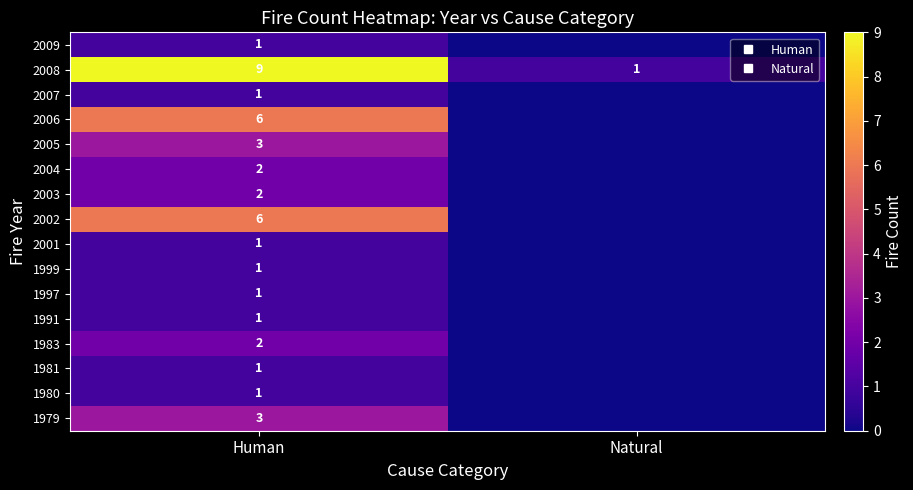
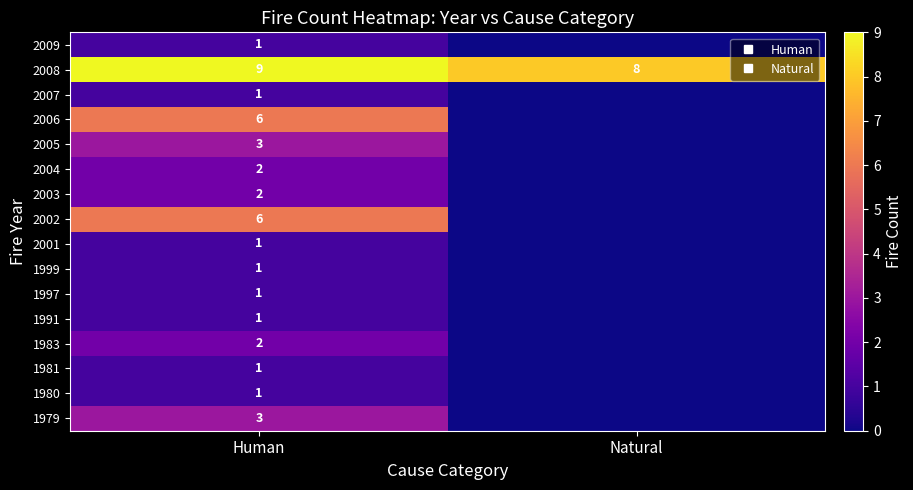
  {
    "2009": {
      "Human": 1
    },
    "2008": {
      "Human": 9,
-     "Natural": 1
+     "Natural": 8
    },
    "2007": {
      "Human": 1
    },
    "2006": {
      "Human": 6
    },
    "2005": {
      "Human": 3
    },
    "2004": {
      "Human": 2
    },
    "2003": {
      "Human": 2
    },
    "2002": {
      "Human": 6
    },
    "2001": {
      "Human": 1
    },
    "1999": {
      "Human": 1
    },
    "1997": {
      "Human": 1
    },
    "1991": {
      "Human": 1
    },
    "1983": {
      "Human": 2
    },
    "1981": {
      "Human": 1
    },
    "1980": {
      "Human": 1
    },
    "1979": {
      "Human": 3
    }
  }
